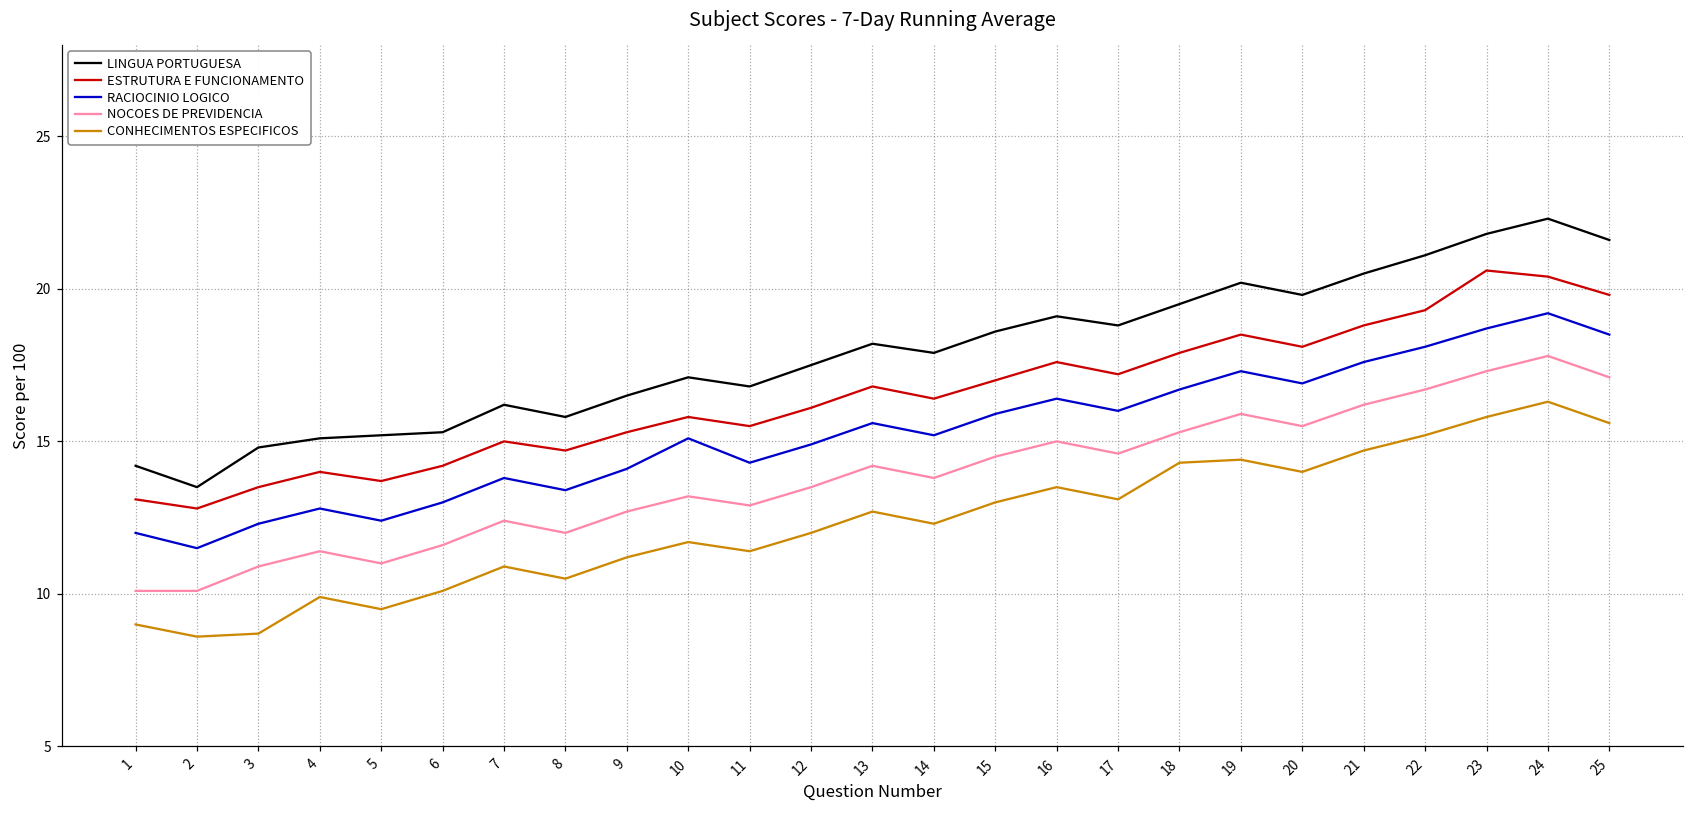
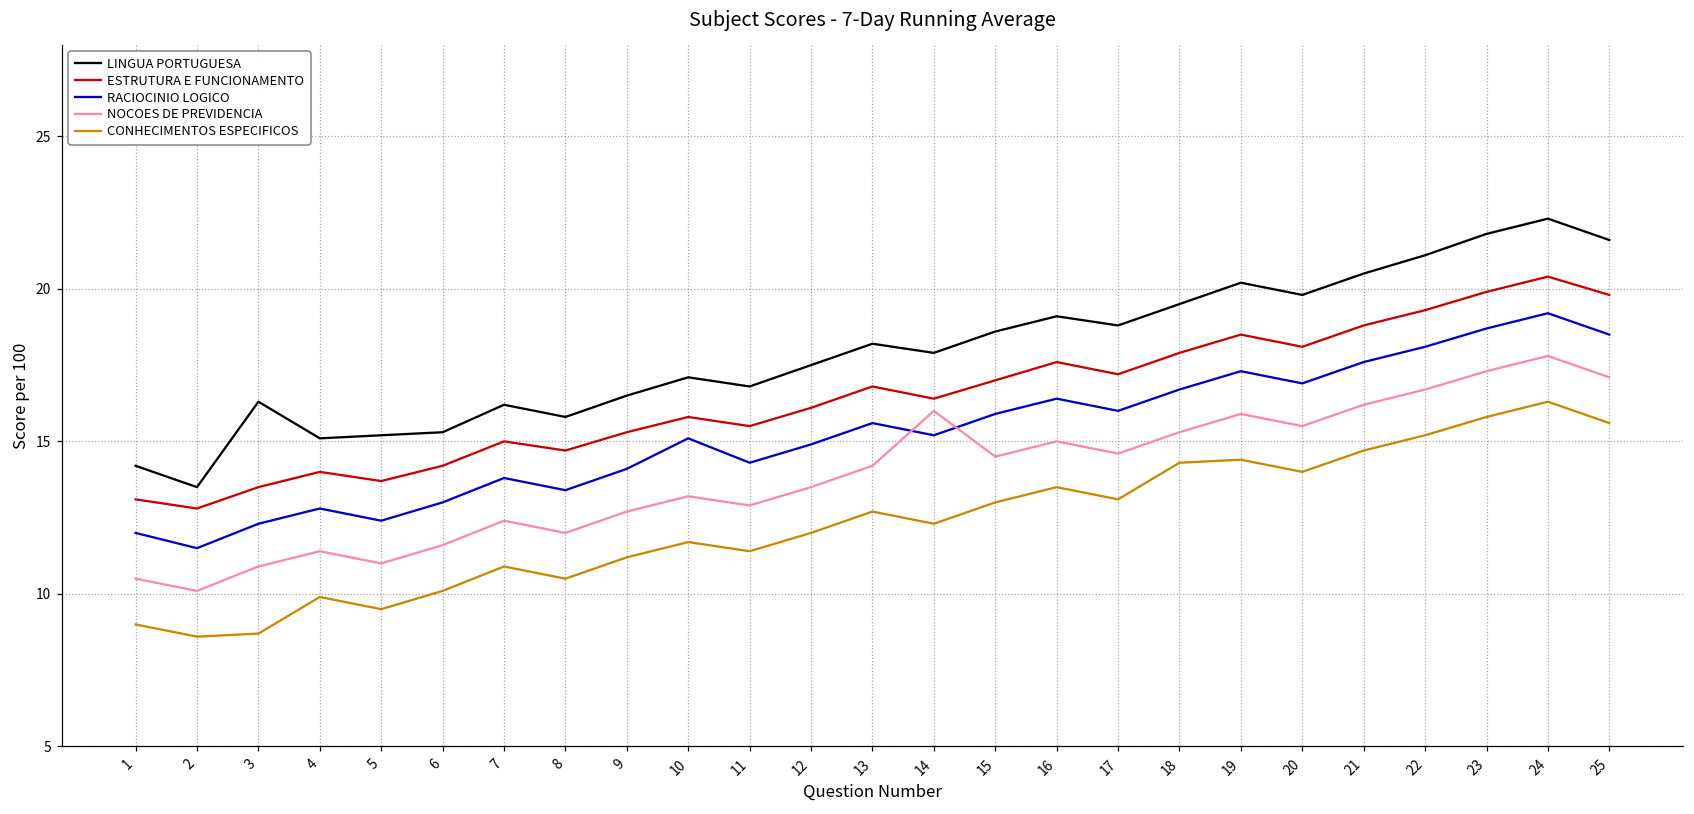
  {
    "LINGUA PORTUGUESA": {
      "1": 14.2,
      "2": 13.5,
-     "3": 14.8,
+     "3": 16.3,
      "4": 15.1,
      "5": 15.2,
      "6": 15.3,
      "7": 16.2,
      "8": 15.8,
      "9": 16.5,
      "10": 17.1,
      "11": 16.8,
      "12": 17.5,
      "13": 18.2,
      "14": 17.9,
      "15": 18.6,
      "16": 19.1,
      "17": 18.8,
      "18": 19.5,
      "19": 20.2,
      "20": 19.8,
      "21": 20.5,
      "22": 21.1,
      "23": 21.8,
      "24": 22.3,
      "25": 21.6
    },
    "ESTRUTURA E FUNCIONAMENTO": {
      "1": 13.1,
      "2": 12.8,
      "3": 13.5,
      "4": 14.0,
      "5": 13.7,
      "6": 14.2,
      "7": 15.0,
      "8": 14.7,
      "9": 15.3,
      "10": 15.8,
      "11": 15.5,
      "12": 16.1,
      "13": 16.8,
      "14": 16.4,
      "15": 17.0,
      "16": 17.6,
      "17": 17.2,
      "18": 17.9,
      "19": 18.5,
      "20": 18.1,
      "21": 18.8,
      "22": 19.3,
-     "23": 20.6,
+     "23": 19.9,
      "24": 20.4,
      "25": 19.8
    },
    "RACIOCINIO LOGICO": {
      "1": 12.0,
      "2": 11.5,
      "3": 12.3,
      "4": 12.8,
      "5": 12.4,
      "6": 13.0,
      "7": 13.8,
      "8": 13.4,
      "9": 14.1,
      "10": 15.1,
      "11": 14.3,
      "12": 14.9,
      "13": 15.6,
      "14": 15.2,
      "15": 15.9,
      "16": 16.4,
      "17": 16.0,
      "18": 16.7,
      "19": 17.3,
      "20": 16.9,
      "21": 17.6,
      "22": 18.1,
      "23": 18.7,
      "24": 19.2,
      "25": 18.5
    },
    "NOCOES DE PREVIDENCIA": {
-     "1": 10.1,
+     "1": 10.5,
      "2": 10.1,
      "3": 10.9,
      "4": 11.4,
      "5": 11.0,
      "6": 11.6,
      "7": 12.4,
      "8": 12.0,
      "9": 12.7,
      "10": 13.2,
      "11": 12.9,
      "12": 13.5,
      "13": 14.2,
-     "14": 13.8,
+     "14": 16.0,
      "15": 14.5,
      "16": 15.0,
      "17": 14.6,
      "18": 15.3,
      "19": 15.9,
      "20": 15.5,
      "21": 16.2,
      "22": 16.7,
      "23": 17.3,
      "24": 17.8,
      "25": 17.1
    },
    "CONHECIMENTOS ESPECIFICOS": {
      "1": 9.0,
      "2": 8.6,
      "3": 8.7,
      "4": 9.9,
      "5": 9.5,
      "6": 10.1,
      "7": 10.9,
      "8": 10.5,
      "9": 11.2,
      "10": 11.7,
      "11": 11.4,
      "12": 12.0,
      "13": 12.7,
      "14": 12.3,
      "15": 13.0,
      "16": 13.5,
      "17": 13.1,
      "18": 14.3,
      "19": 14.4,
      "20": 14.0,
      "21": 14.7,
      "22": 15.2,
      "23": 15.8,
      "24": 16.3,
      "25": 15.6
    }
  }
